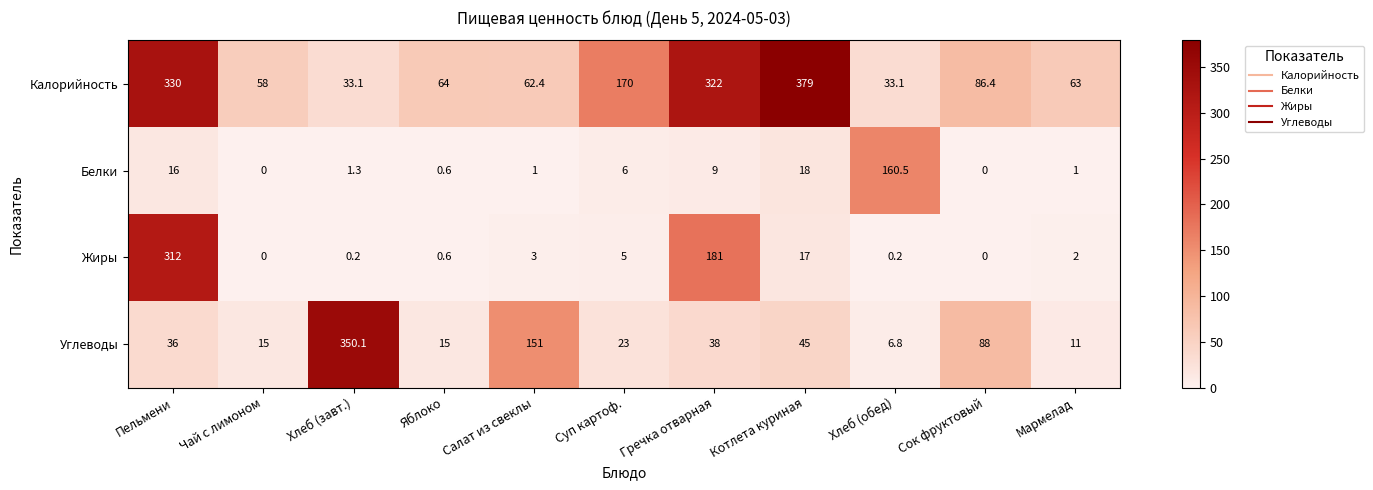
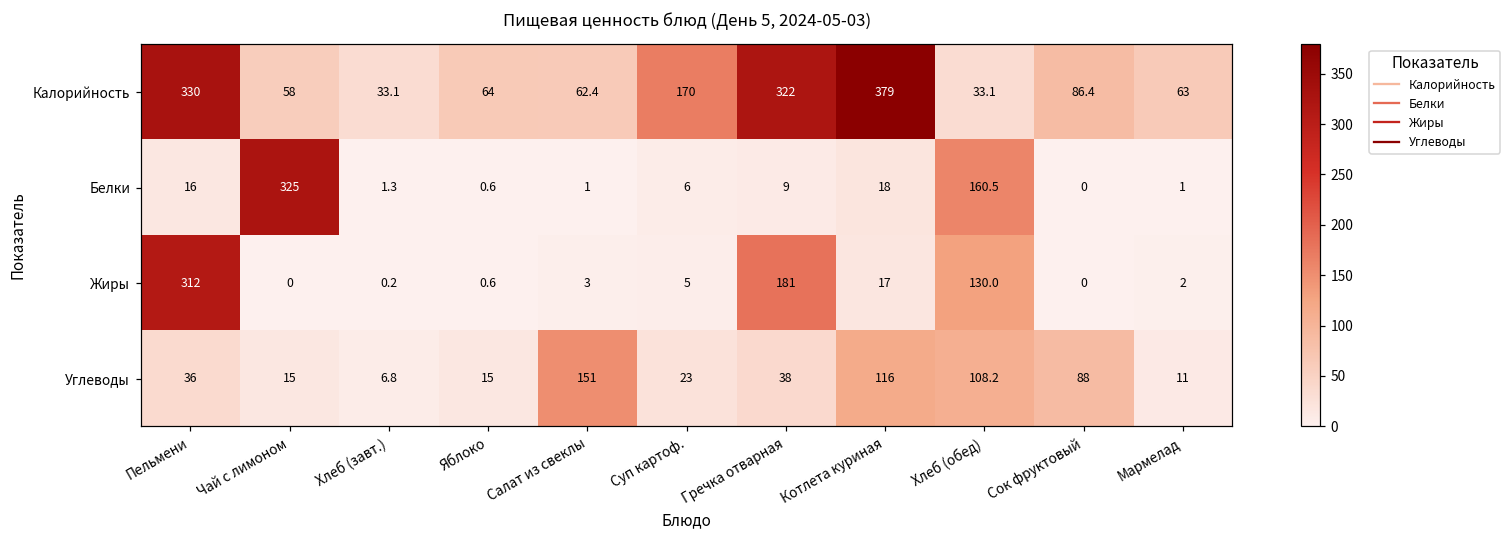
  {
    "Калорийность": {
      "Пельмени": 330,
      "Чай с лимоном": 58,
      "Хлеб (завт.)": 33.1,
      "Яблоко": 64,
      "Салат из свеклы": 62.4,
      "Суп картоф.": 170,
      "Гречка отварная": 322,
      "Котлета куриная": 379,
      "Хлеб (обед)": 33.1,
      "Сок фруктовый": 86.4,
      "Мармелад": 63
    },
    "Белки": {
      "Пельмени": 16,
-     "Чай с лимоном": 0,
+     "Чай с лимоном": 325,
      "Хлеб (завт.)": 1.3,
      "Яблоко": 0.6,
      "Салат из свеклы": 1,
      "Суп картоф.": 6,
      "Гречка отварная": 9,
      "Котлета куриная": 18,
      "Хлеб (обед)": 160.5,
      "Сок фруктовый": 0,
      "Мармелад": 1
    },
    "Жиры": {
      "Пельмени": 312,
      "Чай с лимоном": 0,
      "Хлеб (завт.)": 0.2,
      "Яблоко": 0.6,
      "Салат из свеклы": 3,
      "Суп картоф.": 5,
      "Гречка отварная": 181,
      "Котлета куриная": 17,
-     "Хлеб (обед)": 0.2,
+     "Хлеб (обед)": 130.0,
      "Сок фруктовый": 0,
      "Мармелад": 2
    },
    "Углеводы": {
      "Пельмени": 36,
      "Чай с лимоном": 15,
-     "Хлеб (завт.)": 350.1,
+     "Хлеб (завт.)": 6.8,
      "Яблоко": 15,
      "Салат из свеклы": 151,
      "Суп картоф.": 23,
      "Гречка отварная": 38,
-     "Котлета куриная": 45,
-     "Хлеб (обед)": 6.8,
+     "Котлета куриная": 116,
+     "Хлеб (обед)": 108.2,
      "Сок фруктовый": 88,
      "Мармелад": 11
    }
  }
